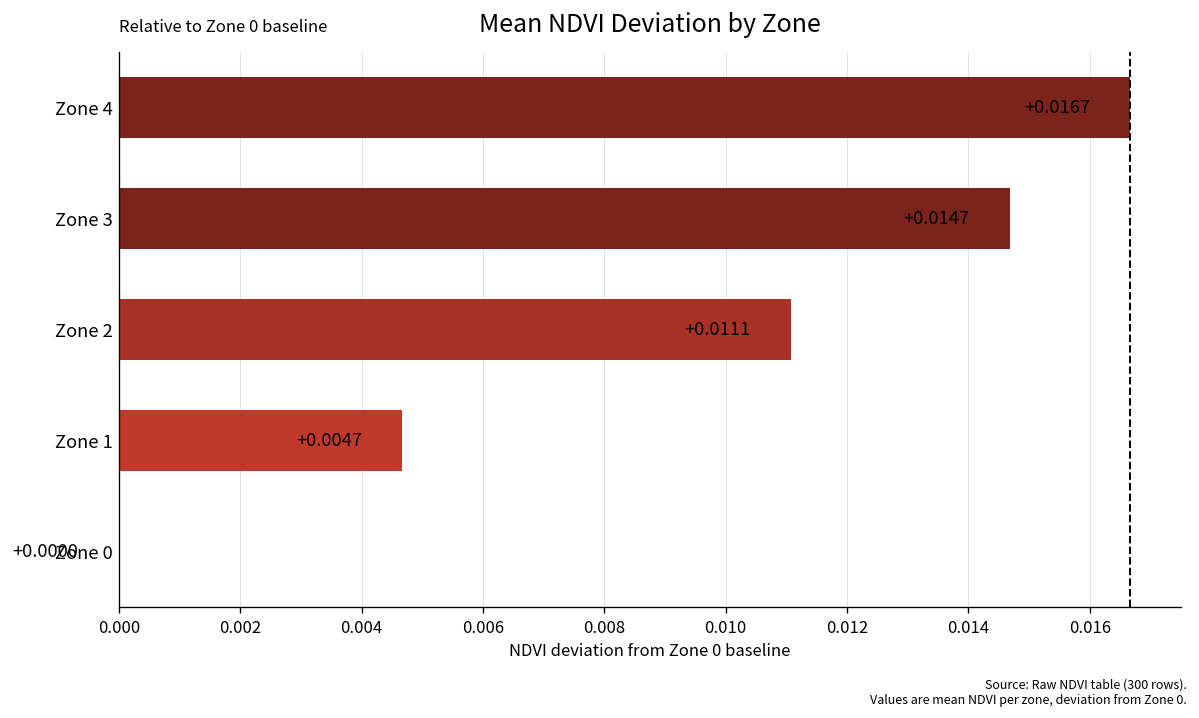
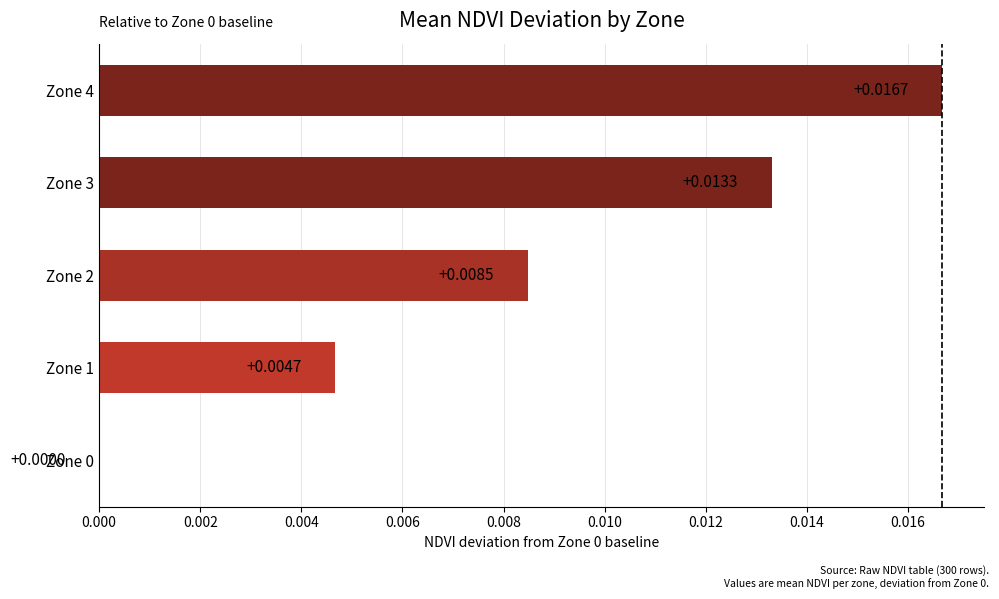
  {
    "Zone 4": "+0.0167",
-   "Zone 3": "+0.0147",
-   "Zone 2": "+0.0111",
+   "Zone 3": "+0.0133",
+   "Zone 2": "+0.0085",
    "Zone 1": "+0.0047"
  }
